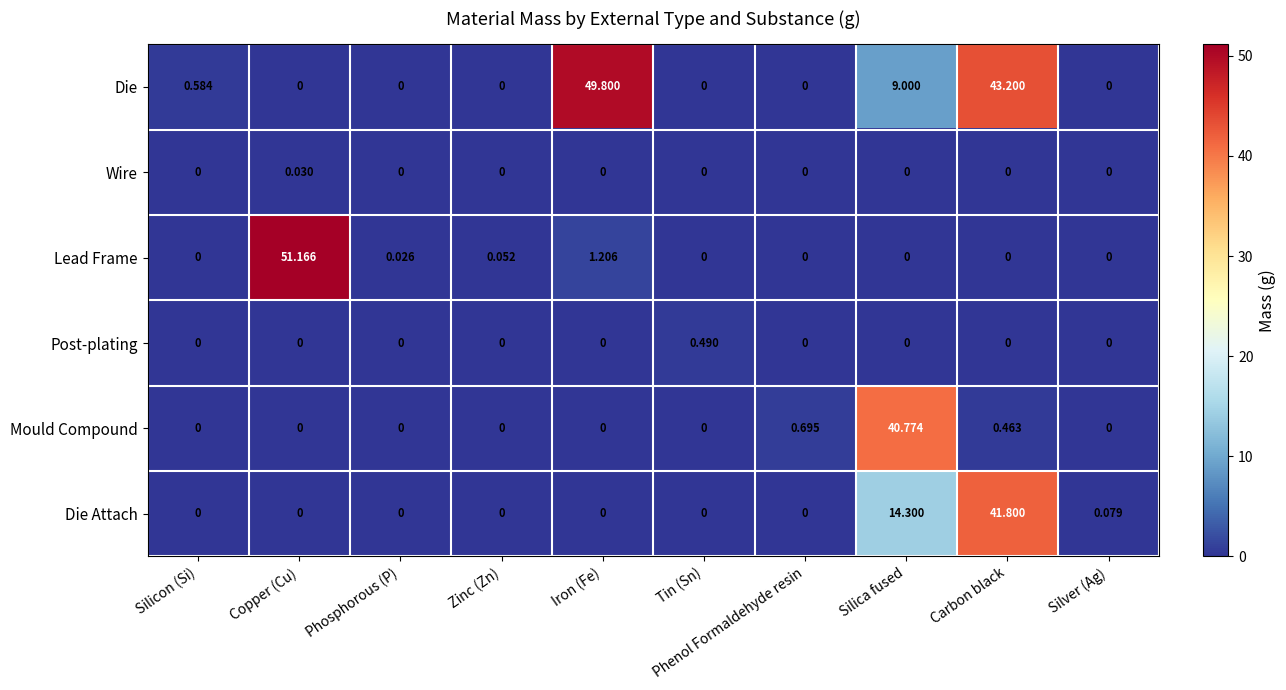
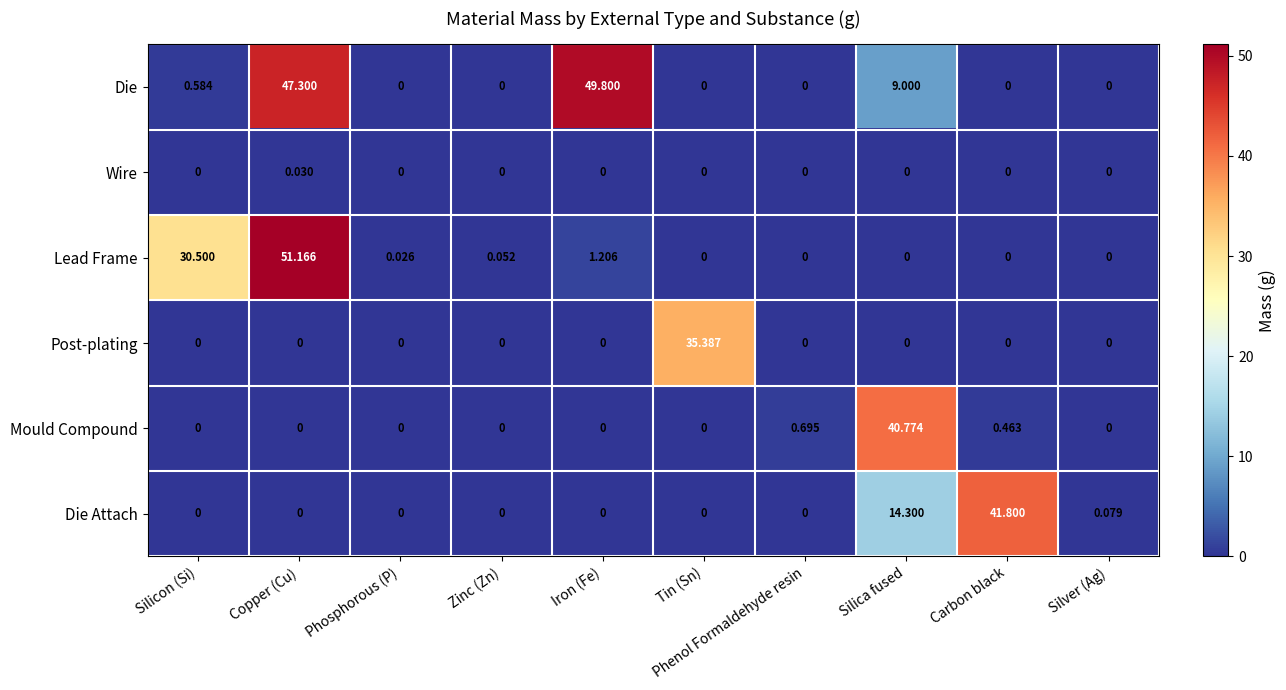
  {
    "Die": {
      "Silicon (Si)": 0.584,
-     "Copper (Cu)": 0,
+     "Copper (Cu)": 47.300,
      "Phosphorous (P)": 0,
      "Zinc (Zn)": 0,
      "Iron (Fe)": 49.800,
      "Tin (Sn)": 0,
      "Phenol Formaldehyde resin": 0,
      "Silica fused": 9.000,
-     "Carbon black": 43.200,
+     "Carbon black": 0,
      "Silver (Ag)": 0
    },
    "Wire": {
      "Silicon (Si)": 0,
      "Copper (Cu)": 0.030,
      "Phosphorous (P)": 0,
      "Zinc (Zn)": 0,
      "Iron (Fe)": 0,
      "Tin (Sn)": 0,
      "Phenol Formaldehyde resin": 0,
      "Silica fused": 0,
      "Carbon black": 0,
      "Silver (Ag)": 0
    },
    "Lead Frame": {
-     "Silicon (Si)": 0,
+     "Silicon (Si)": 30.500,
      "Copper (Cu)": 51.166,
      "Phosphorous (P)": 0.026,
      "Zinc (Zn)": 0.052,
      "Iron (Fe)": 1.206,
      "Tin (Sn)": 0,
      "Phenol Formaldehyde resin": 0,
      "Silica fused": 0,
      "Carbon black": 0,
      "Silver (Ag)": 0
    },
    "Post-plating": {
      "Silicon (Si)": 0,
      "Copper (Cu)": 0,
      "Phosphorous (P)": 0,
      "Zinc (Zn)": 0,
      "Iron (Fe)": 0,
-     "Tin (Sn)": 0.490,
+     "Tin (Sn)": 35.387,
      "Phenol Formaldehyde resin": 0,
      "Silica fused": 0,
      "Carbon black": 0,
      "Silver (Ag)": 0
    },
    "Mould Compound": {
      "Silicon (Si)": 0,
      "Copper (Cu)": 0,
      "Phosphorous (P)": 0,
      "Zinc (Zn)": 0,
      "Iron (Fe)": 0,
      "Tin (Sn)": 0,
      "Phenol Formaldehyde resin": 0.695,
      "Silica fused": 40.774,
      "Carbon black": 0.463,
      "Silver (Ag)": 0
    },
    "Die Attach": {
      "Silicon (Si)": 0,
      "Copper (Cu)": 0,
      "Phosphorous (P)": 0,
      "Zinc (Zn)": 0,
      "Iron (Fe)": 0,
      "Tin (Sn)": 0,
      "Phenol Formaldehyde resin": 0,
      "Silica fused": 14.300,
      "Carbon black": 41.800,
      "Silver (Ag)": 0.079
    }
  }
